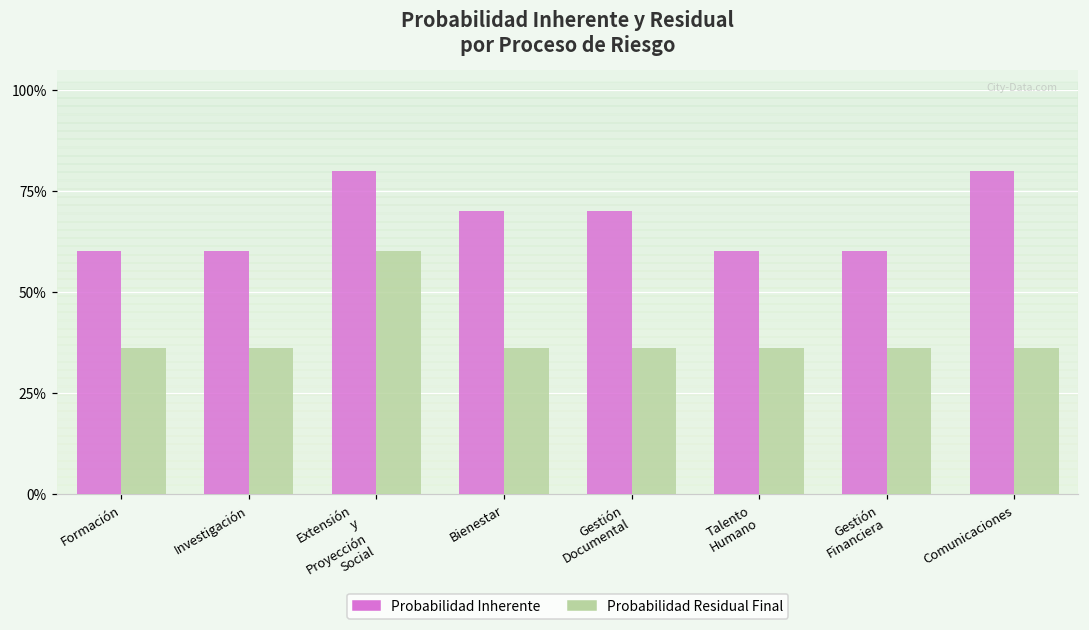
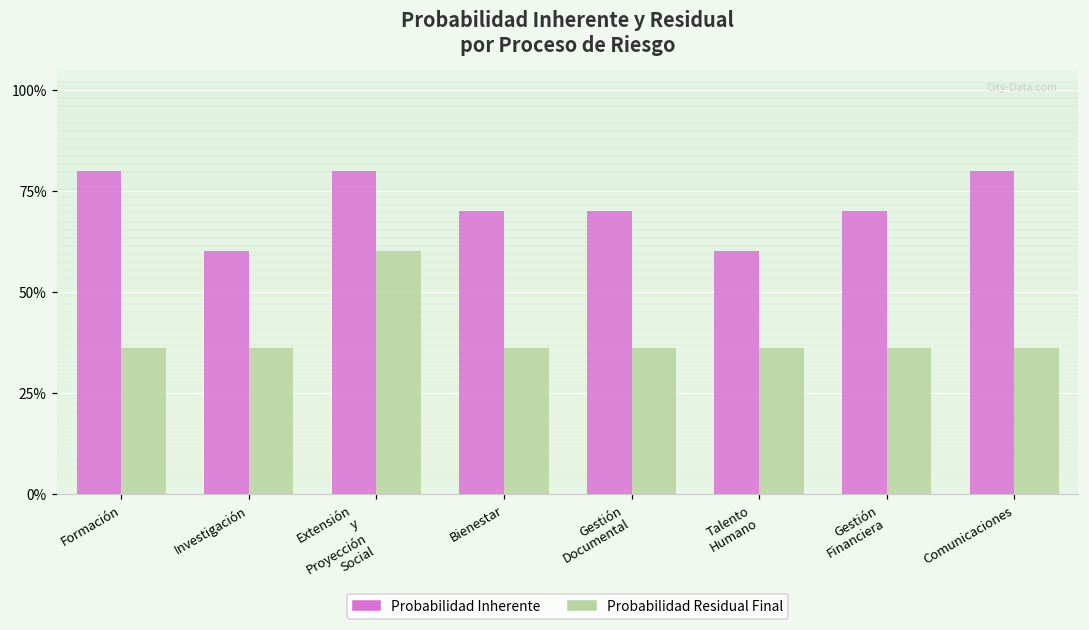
  {
    "Probabilidad Inherente": {
-     "Formación": "60%",
+     "Formación": "80%",
      "Investigación": "60%",
      "Extensión y Proyección Social": "80%",
      "Bienestar": "70%",
      "Gestión Documental": "70%",
      "Talento Humano": "60%",
-     "Gestión Financiera": "60%",
+     "Gestión Financiera": "70%",
      "Comunicaciones": "80%"
    },
    "Probabilidad Residual Final": {
      "Formación": "36%",
      "Investigación": "36%",
      "Extensión y Proyección Social": "60%",
      "Bienestar": "36%",
      "Gestión Documental": "36%",
      "Talento Humano": "36%",
      "Gestión Financiera": "36%",
      "Comunicaciones": "36%"
    }
  }
